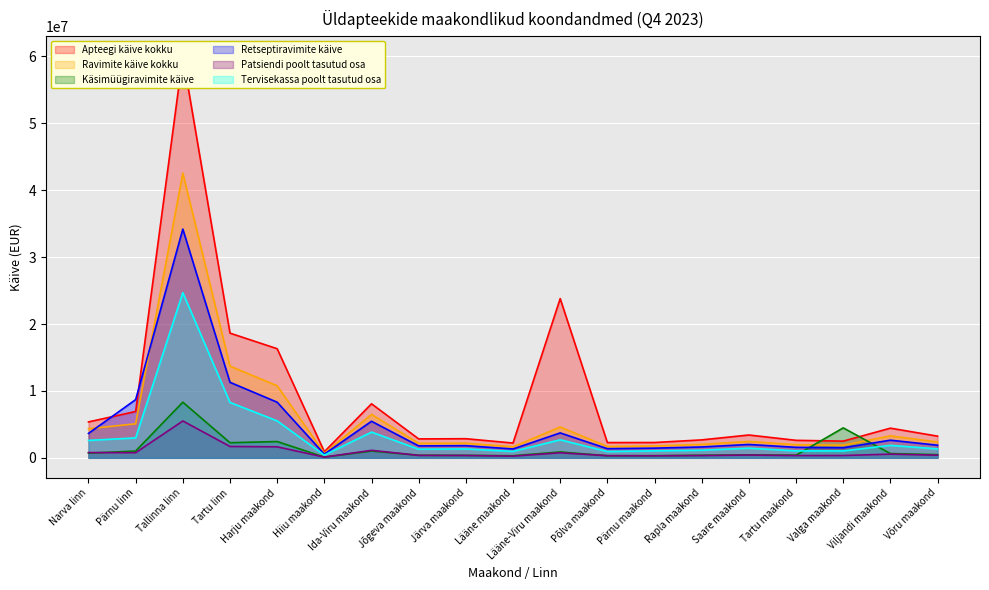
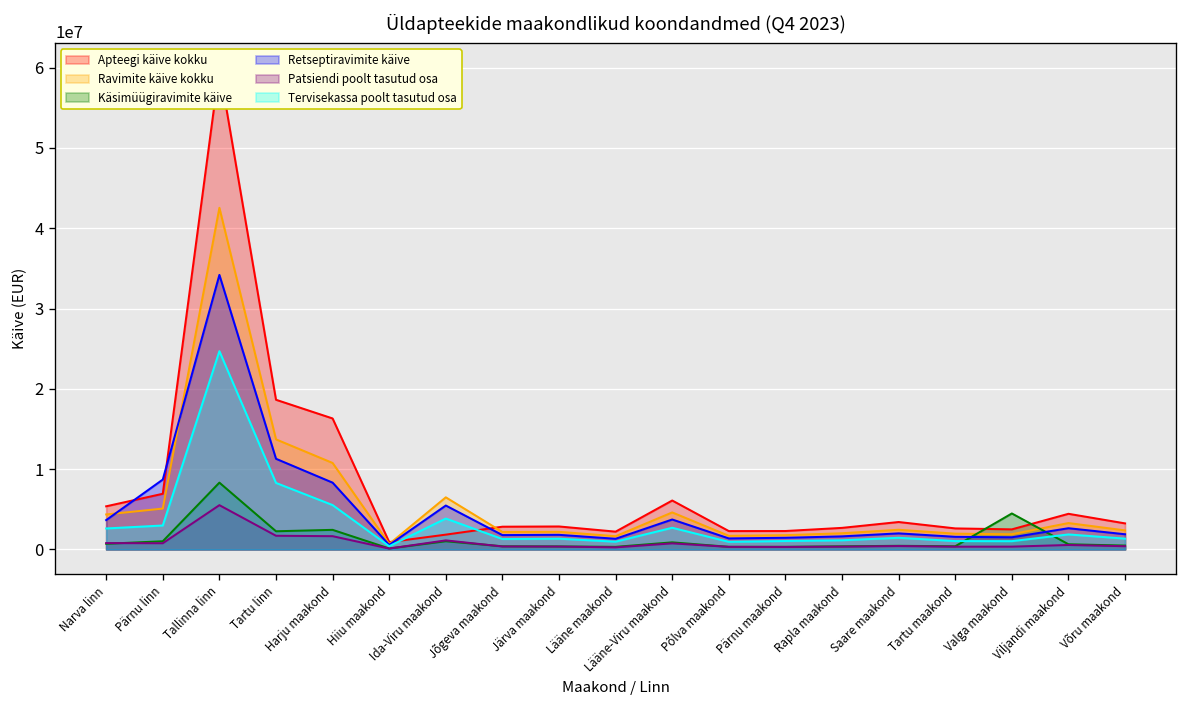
  {
    "Apteegi käive kokku": {
      "Narva linn": 5000000,
      "Pärnu linn": 7000000,
      "Tartu linn": 19000000,
      "Harju maakond": 16000000,
-     "Ida-Viru maakond": 8000000,
+     "Ida-Viru maakond": 2000000,
      "Jõgeva maakond": 3000000,
      "Järva maakond": 3000000,
      "Lääne maakond": 2000000,
-     "Lääne-Viru maakond": 24000000,
+     "Lääne-Viru maakond": 6000000,
      "Põlva maakond": 2000000,
      "Pärnu maakond": 2000000,
      "Rapla maakond": 3000000,
      "Saare maakond": 3000000,
      "Tartu maakond": 3000000,
      "Valga maakond": 2000000,
      "Viljandi maakond": 4000000,
      "Võru maakond": 3000000
    },
    "Ravimite käive kokku": {
      "Narva linn": 4000000,
      "Pärnu linn": 5000000,
      "Tallinna linn": 43000000,
      "Tartu linn": 14000000,
      "Harju maakond": 11000000,
      "Ida-Viru maakond": 6000000,
      "Jõgeva maakond": 2000000,
      "Lääne-Viru maakond": 5000000,
      "Rapla maakond": 2000000,
      "Saare maakond": 2000000,
      "Tartu maakond": 2000000,
      "Viljandi maakond": 3000000,
      "Võru maakond": 2000000
    },
    "Käsimüügiravimite käive": {
      "Tallinna linn": 8000000,
      "Tartu linn": 2000000,
      "Harju maakond": 2000000,
      "Valga maakond": 4000000
    },
    "Retseptiravimite käive": {
      "Narva linn": 4000000,
      "Pärnu linn": 9000000,
      "Tallinna linn": 34000000,
      "Tartu linn": 11000000,
      "Harju maakond": 8000000,
      "Ida-Viru maakond": 5000000,
      "Jõgeva maakond": 2000000,
      "Lääne-Viru maakond": 4000000,
      "Rapla maakond": 2000000,
      "Saare maakond": 2000000,
      "Tartu maakond": 2000000,
      "Viljandi maakond": 3000000,
      "Võru maakond": 2000000
    },
    "Patsiendi poolt tasutud osa": {
      "Tallinna linn": 6000000,
      "Tartu linn": 2000000,
      "Harju maakond": 2000000,
      "Valga maakond": 0
    },
    "Tervisekassa poolt tasutud osa": {
      "Narva linn": 3000000,
      "Pärnu linn": 3000000,
      "Tallinna linn": 25000000,
      "Tartu linn": 8000000,
      "Harju maakond": 6000000,
      "Ida-Viru maakond": 4000000,
      "Jõgeva maakond": 1000000,
      "Järva maakond": 1000000,
      "Lääne-Viru maakond": 3000000,
      "Põlva maakond": 1000000,
      "Pärnu maakond": 1000000,
      "Rapla maakond": 1000000,
      "Saare maakond": 1000000,
      "Tartu maakond": 1000000,
      "Valga maakond": 1000000,
      "Viljandi maakond": 2000000,
      "Võru maakond": 1000000
    }
  }
